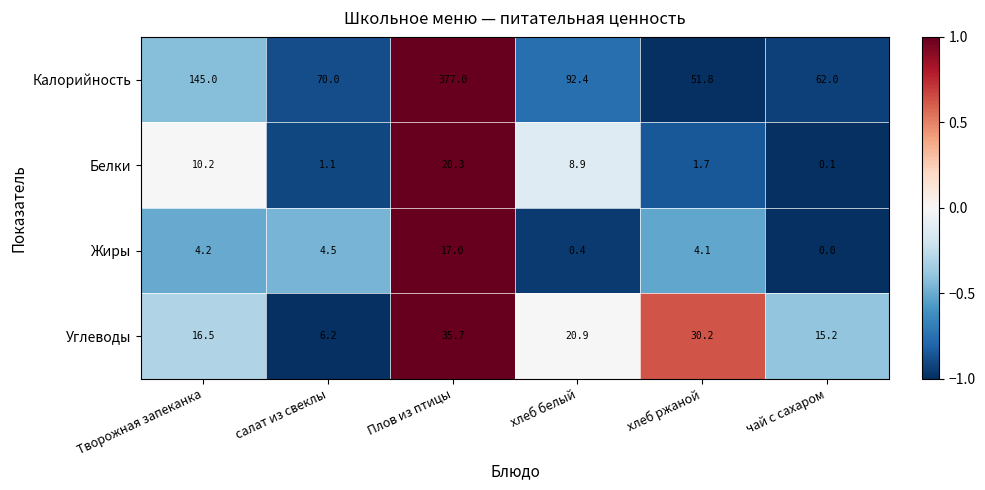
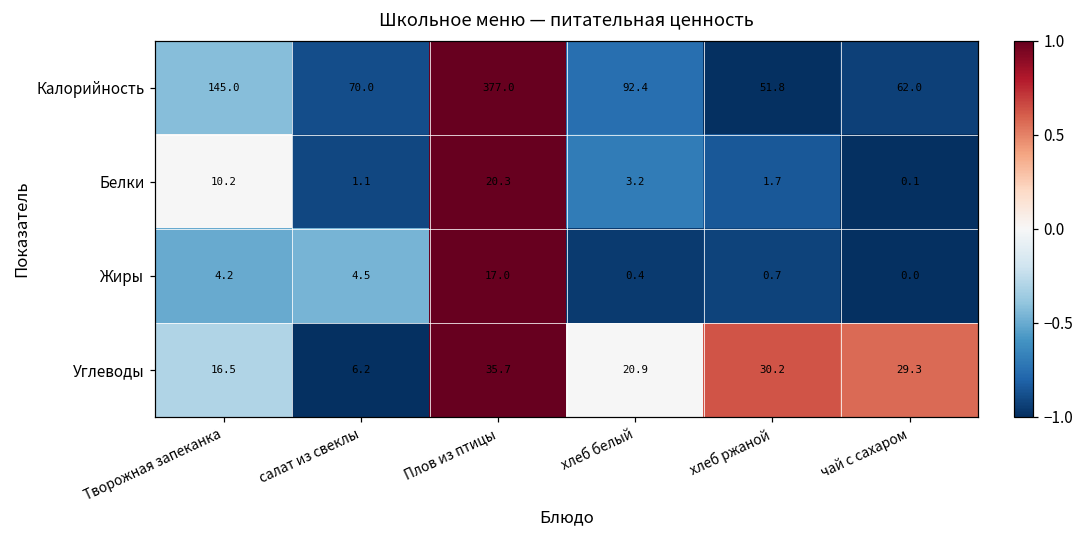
  {
    "Калорийность": {
      "Творожная запеканка": 145.0,
      "салат из свеклы": 70.0,
      "Плов из птицы": 377.0,
      "хлеб белый": 92.4,
      "хлеб ржаной": 51.8,
      "чай с сахаром": 62.0
    },
    "Белки": {
      "Творожная запеканка": 10.2,
      "салат из свеклы": 1.1,
      "Плов из птицы": 20.3,
-     "хлеб белый": 8.9,
+     "хлеб белый": 3.2,
      "хлеб ржаной": 1.7,
      "чай с сахаром": 0.1
    },
    "Жиры": {
      "Творожная запеканка": 4.2,
      "салат из свеклы": 4.5,
      "Плов из птицы": 17.0,
      "хлеб белый": 0.4,
-     "хлеб ржаной": 4.1,
+     "хлеб ржаной": 0.7,
      "чай с сахаром": 0.0
    },
    "Углеводы": {
      "Творожная запеканка": 16.5,
      "салат из свеклы": 6.2,
      "Плов из птицы": 35.7,
      "хлеб белый": 20.9,
      "хлеб ржаной": 30.2,
-     "чай с сахаром": 15.2
+     "чай с сахаром": 29.3
    }
  }
